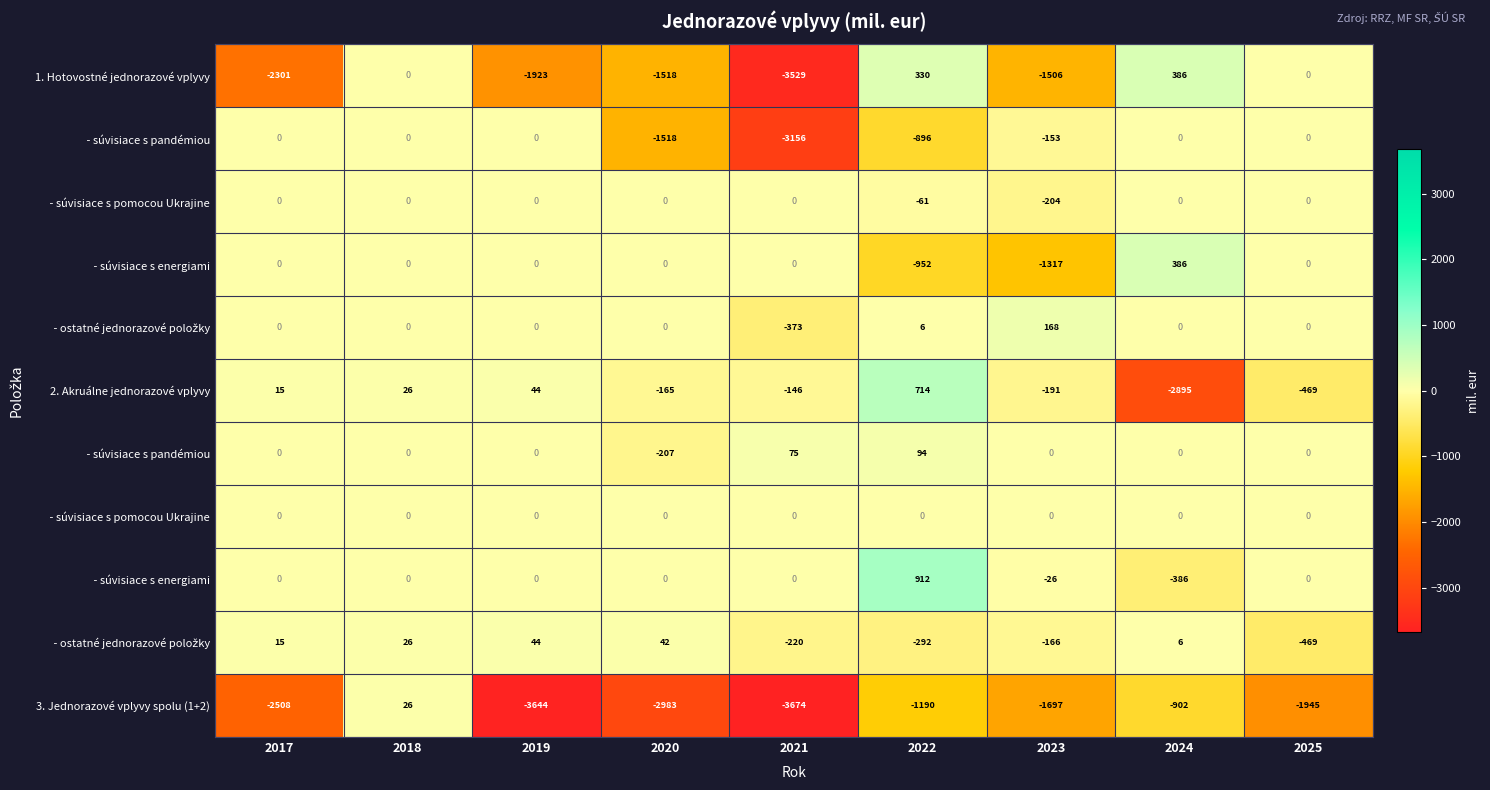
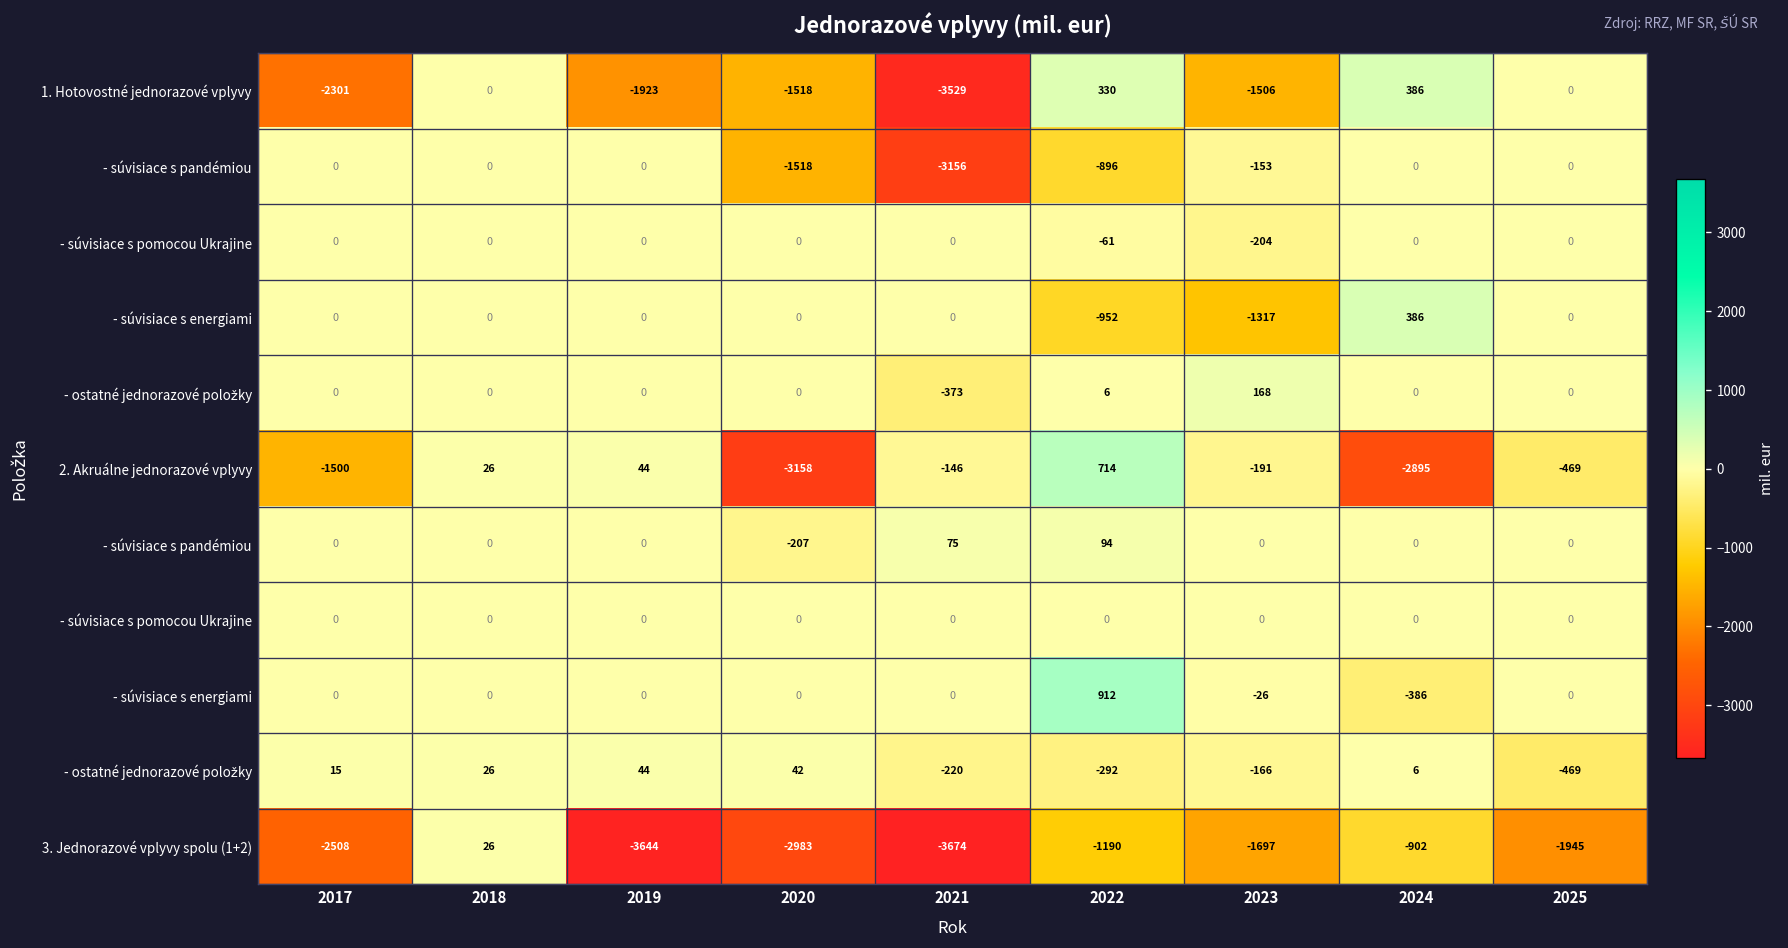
  {
    "1. Hotovostné jednorazové vplyvy": {
      "2017": -2301,
      "2018": 0,
      "2019": -1923,
      "2020": -1518,
      "2021": -3529,
      "2022": 330,
      "2023": -1506,
      "2024": 386,
      "2025": 0
    },
    "2. Akruálne jednorazové vplyvy": {
-     "2017": 15,
+     "2017": -1500,
      "2018": 26,
      "2019": 44,
-     "2020": -165,
+     "2020": -3158,
      "2021": -146,
      "2022": 714,
      "2023": -191,
      "2024": -2895,
      "2025": -469
    },
    "3. Jednorazové vplyvy spolu (1+2)": {
      "2017": -2508,
      "2018": 26,
      "2019": -3644,
      "2020": -2983,
      "2021": -3674,
      "2022": -1190,
      "2023": -1697,
      "2024": -902,
      "2025": -1945
    }
  }
